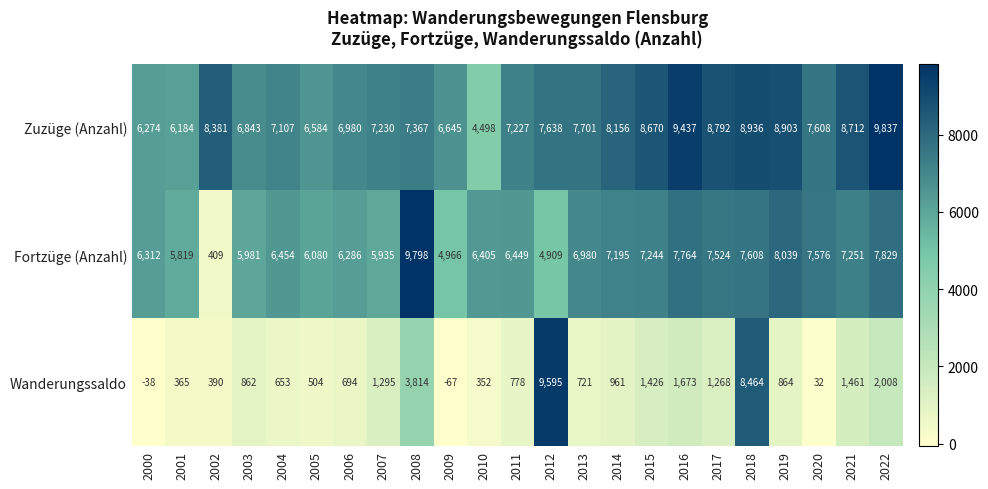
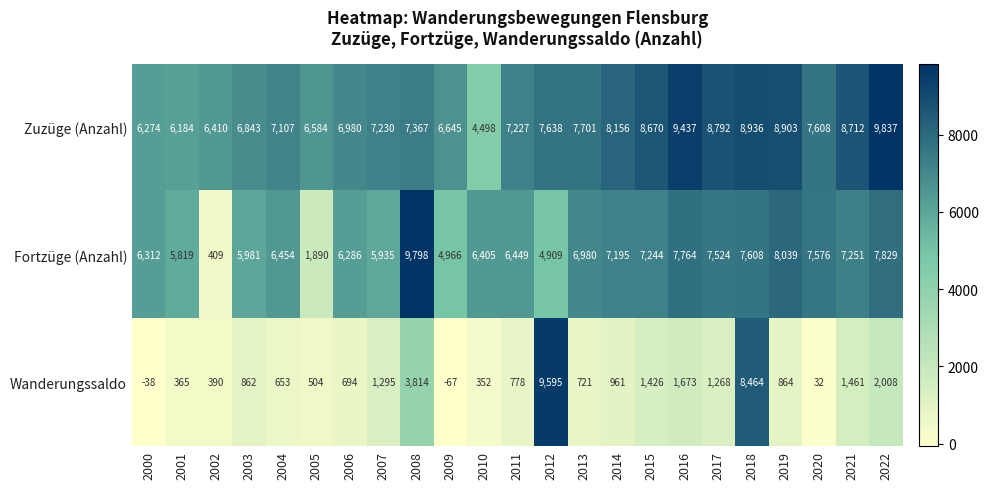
  {
    "Zuzüge (Anzahl)": {
      "2000": "6,274",
      "2001": "6,184",
-     "2002": "8,381",
+     "2002": "6,410",
      "2003": "6,843",
      "2004": "7,107",
      "2005": "6,584",
      "2006": "6,980",
      "2007": "7,230",
      "2008": "7,367",
      "2009": "6,645",
      "2010": "4,498",
      "2011": "7,227",
      "2012": "7,638",
      "2013": "7,701",
      "2014": "8,156",
      "2015": "8,670",
      "2016": "9,437",
      "2017": "8,792",
      "2018": "8,936",
      "2019": "8,903",
      "2020": "7,608",
      "2021": "8,712",
      "2022": "9,837"
    },
    "Fortzüge (Anzahl)": {
      "2000": "6,312",
      "2001": "5,819",
      "2002": "409",
      "2003": "5,981",
      "2004": "6,454",
-     "2005": "6,080",
+     "2005": "1,890",
      "2006": "6,286",
      "2007": "5,935",
      "2008": "9,798",
      "2009": "4,966",
      "2010": "6,405",
      "2011": "6,449",
      "2012": "4,909",
      "2013": "6,980",
      "2014": "7,195",
      "2015": "7,244",
      "2016": "7,764",
      "2017": "7,524",
      "2018": "7,608",
      "2019": "8,039",
      "2020": "7,576",
      "2021": "7,251",
      "2022": "7,829"
    },
    "Wanderungssaldo": {
      "2000": "-38",
      "2001": "365",
      "2002": "390",
      "2003": "862",
      "2004": "653",
      "2005": "504",
      "2006": "694",
      "2007": "1,295",
      "2008": "3,814",
      "2009": "-67",
      "2010": "352",
      "2011": "778",
      "2012": "9,595",
      "2013": "721",
      "2014": "961",
      "2015": "1,426",
      "2016": "1,673",
      "2017": "1,268",
      "2018": "8,464",
      "2019": "864",
      "2020": "32",
      "2021": "1,461",
      "2022": "2,008"
    }
  }
